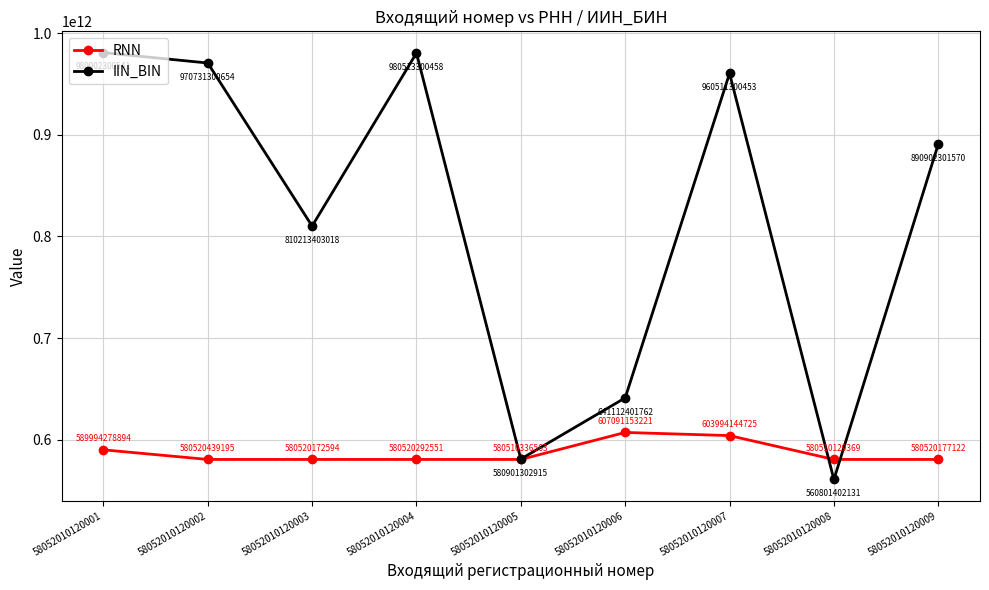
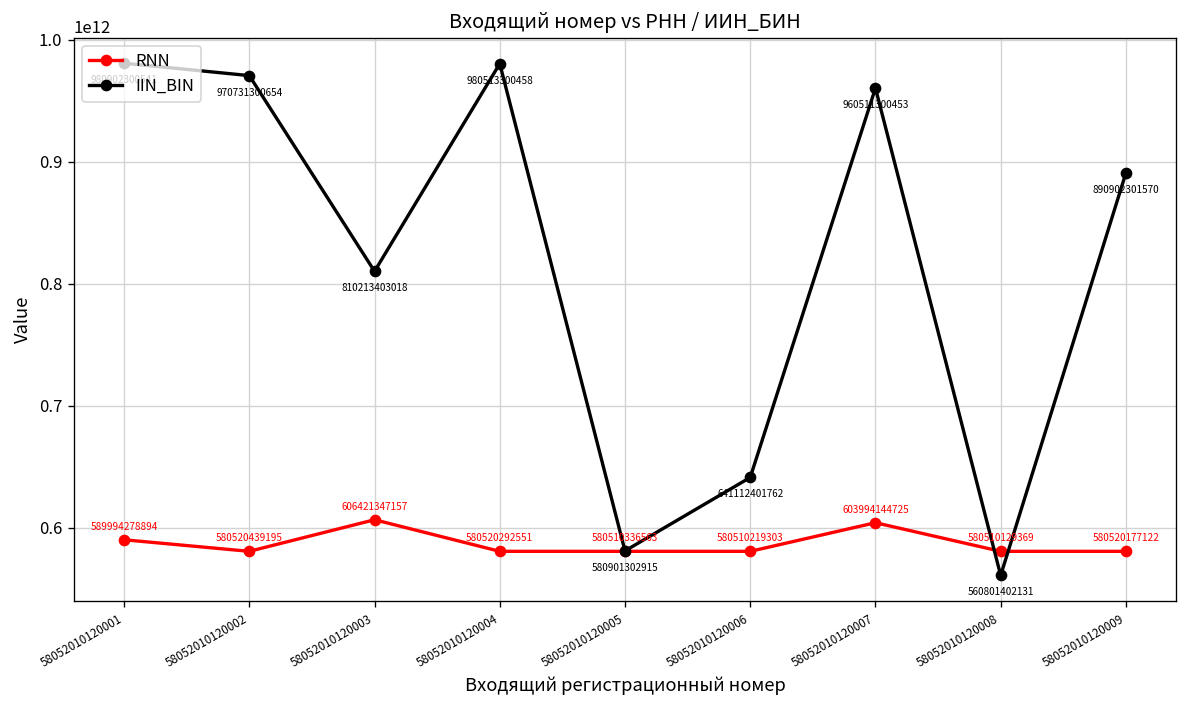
  {
    "RNN": {
      "58052010120001": 589994278894,
      "58052010120002": 580520439195,
-     "58052010120003": 580520172594,
+     "58052010120003": 606421347157,
      "58052010120004": 580520292551,
-     "58052010120006": 607091153221,
+     "58052010120006": 580510219303,
      "58052010120007": 603994144725,
      "58052010120008": 580510129369,
      "58052010120009": 580520177122
    },
    "IIN_BIN": {
      "58052010120002": 970731300654,
      "58052010120003": 810213403018,
      "58052010120004": 980513300458,
      "58052010120006": 641112401762,
      "58052010120007": 960511300453,
      "58052010120008": 560801402131,
      "58052010120009": 890902301570
    }
  }
